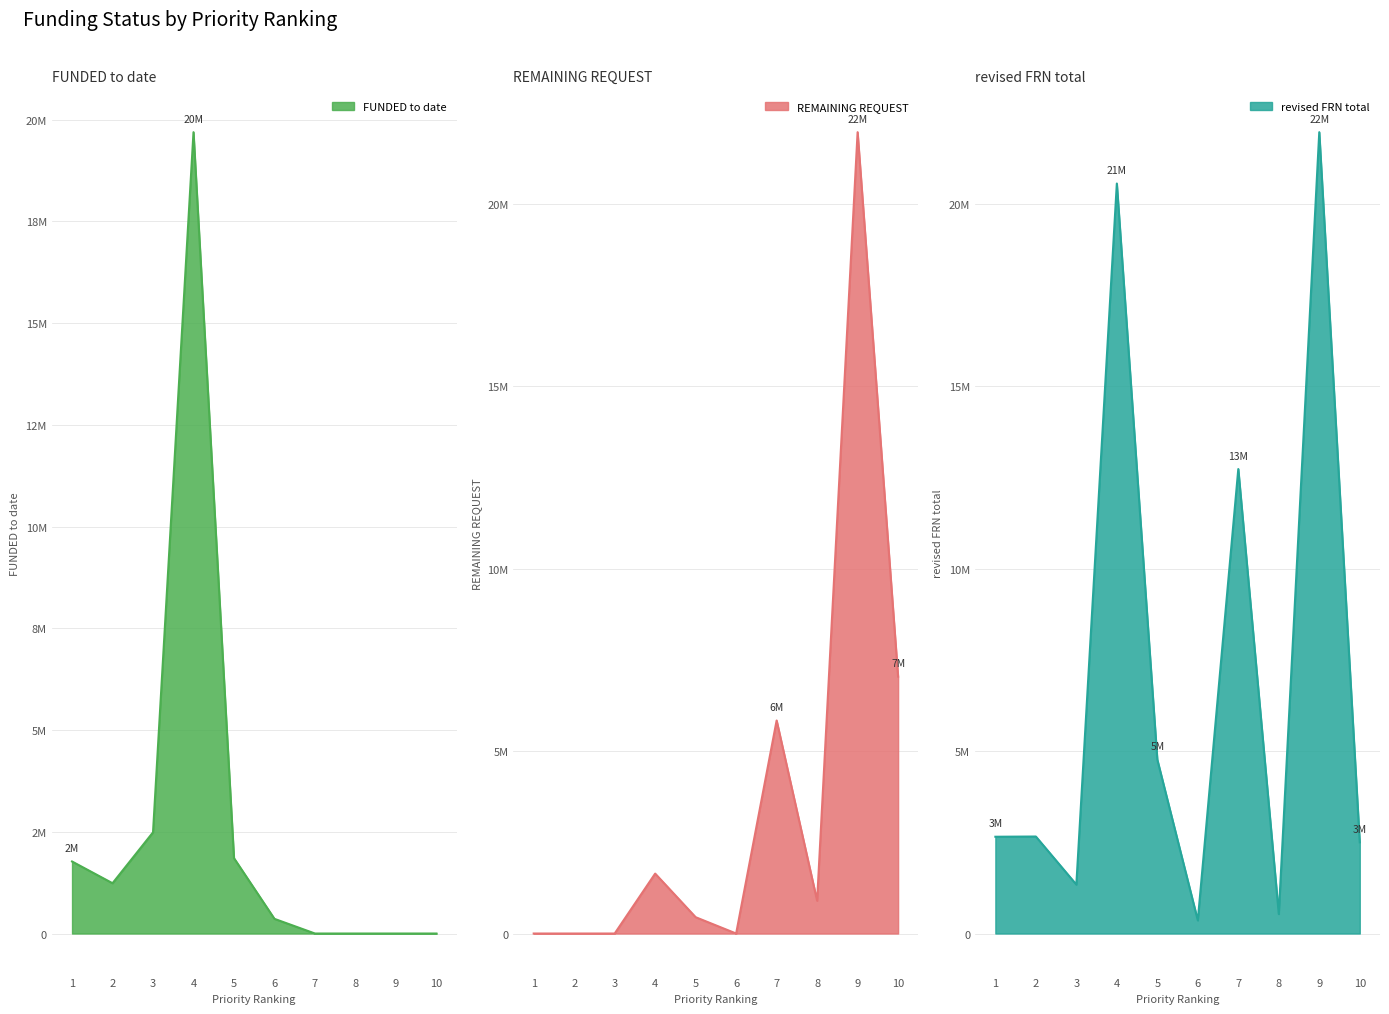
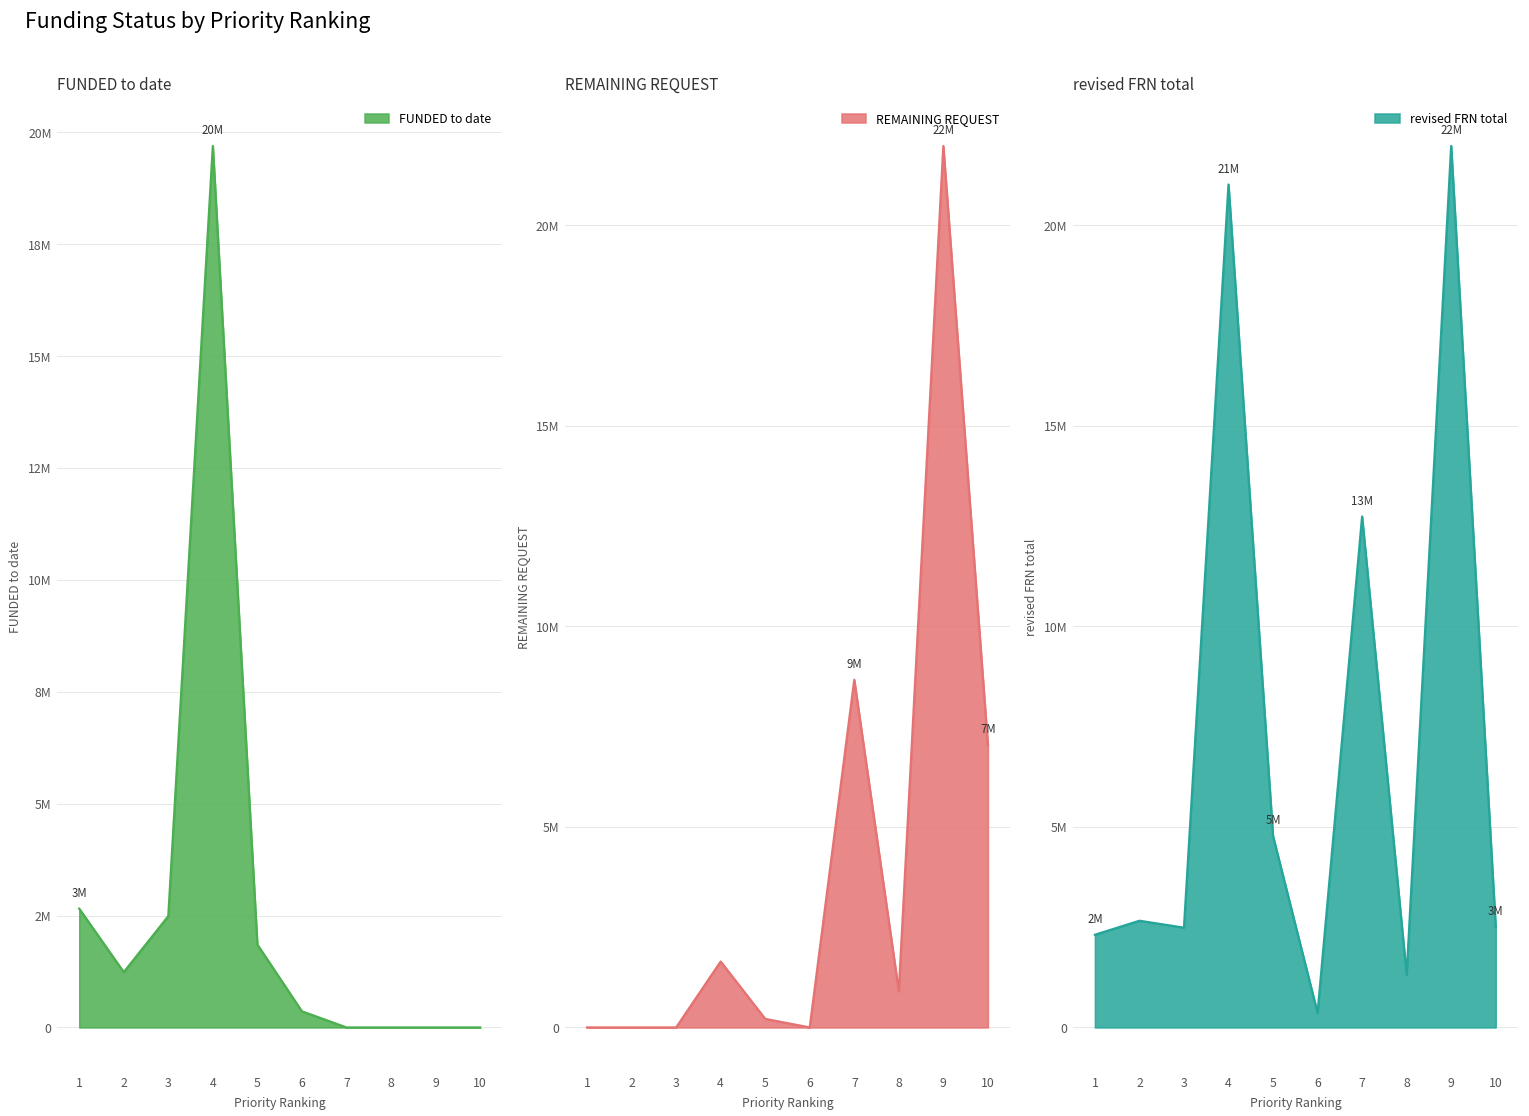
  {
    "FUNDED to date": {
-     "1": "2M",
+     "1": "3M",
      "4": "20M"
    },
    "REMAINING REQUEST": {
-     "5": "400000",
-     "7": "6M",
+     "5": "200000",
+     "7": "9M",
      "9": "22M",
      "10": "7M"
    },
    "revised FRN total": {
-     "1": "3M",
-     "3": "1300000",
-     "4": "20600000",
+     "1": "2M",
+     "3": "2500000",
+     "4": "21000000",
      "5": "5M",
      "7": "13M",
-     "8": "500000",
+     "8": "1300000",
      "9": "22M",
      "10": "3M"
    }
  }
